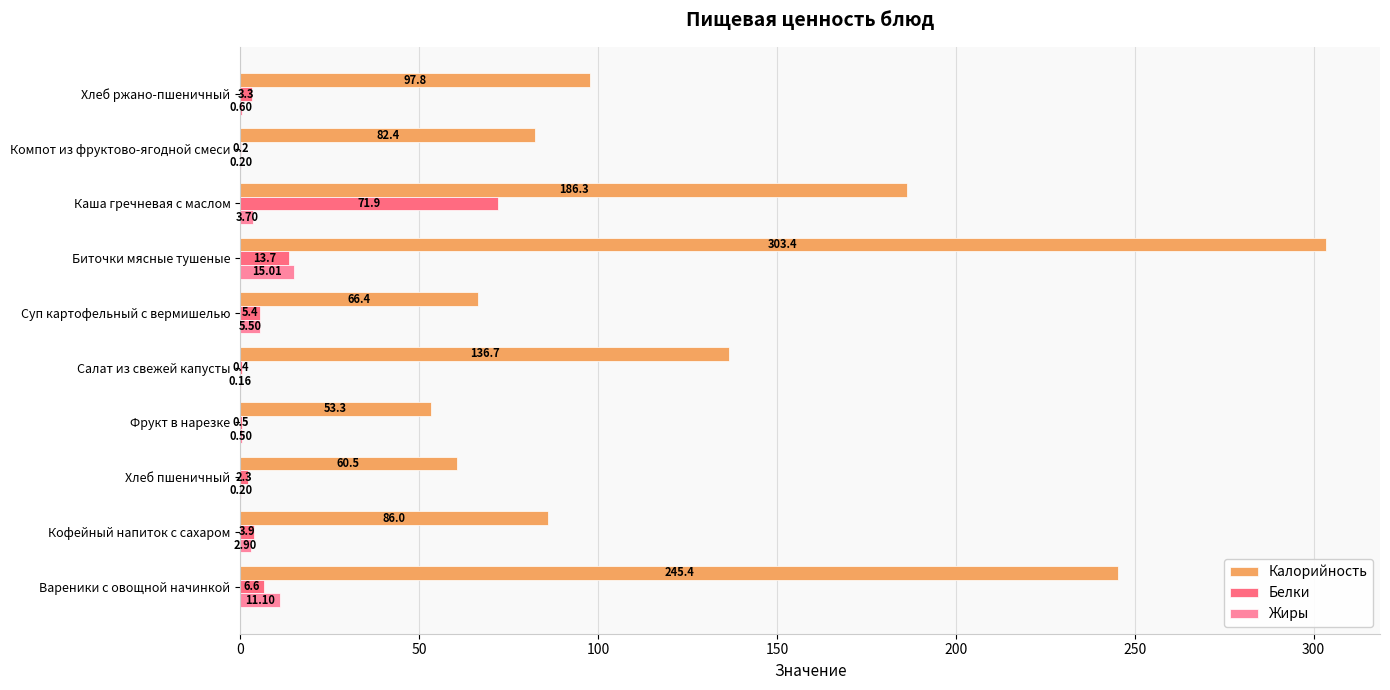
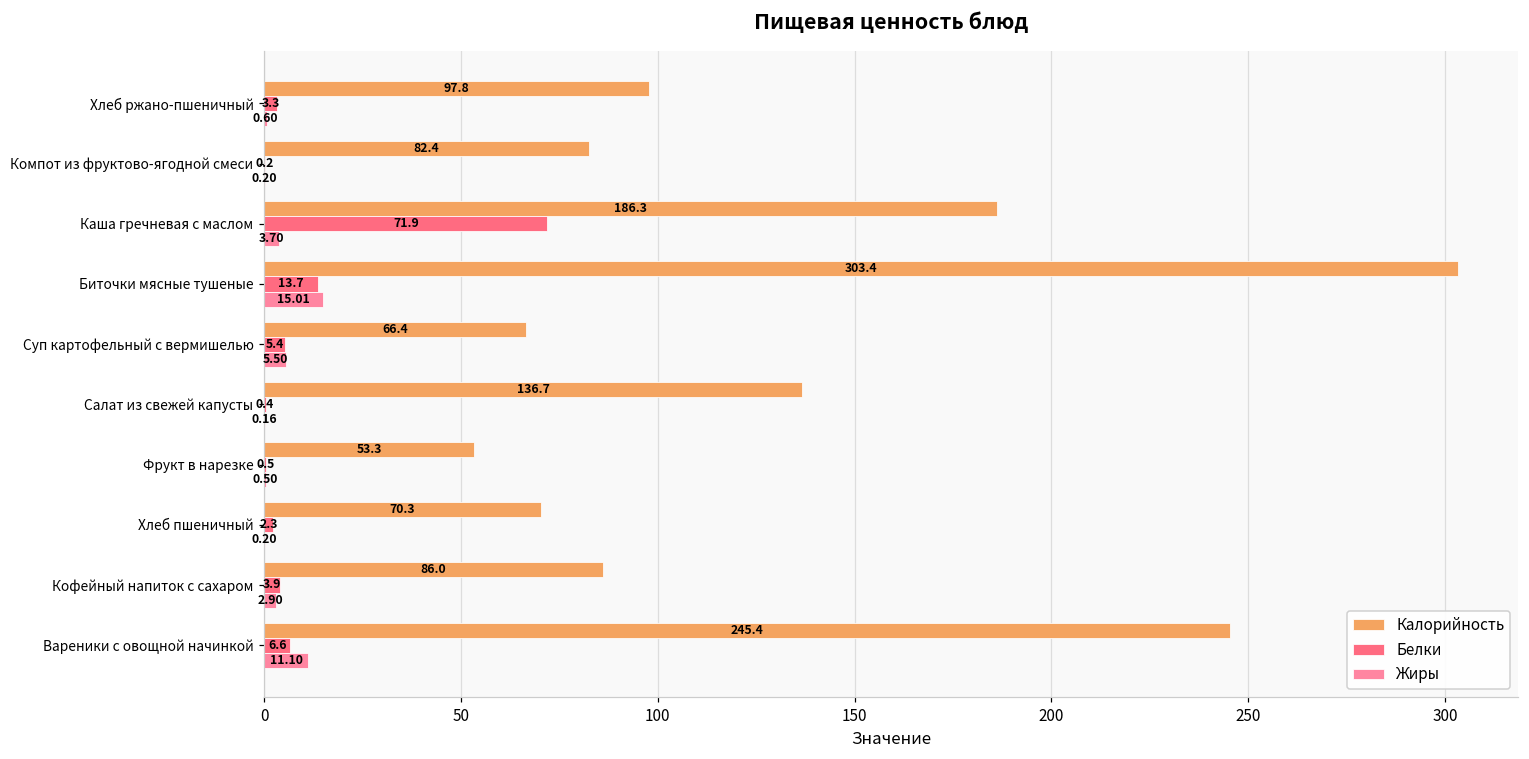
  {
    "Калорийность": {
      "Хлеб ржано-пшеничный": 97.8,
      "Компот из фруктово-ягодной смеси": 82.4,
      "Каша гречневая с маслом": 186.3,
      "Биточки мясные тушеные": 303.4,
      "Суп картофельный с вермишелью": 66.4,
      "Салат из свежей капусты": 136.7,
      "Фрукт в нарезке": 53.3,
-     "Хлеб пшеничный": 60.5,
+     "Хлеб пшеничный": 70.3,
      "Кофейный напиток с сахаром": 86.0,
      "Вареники с овощной начинкой": 245.4
    }
  }
